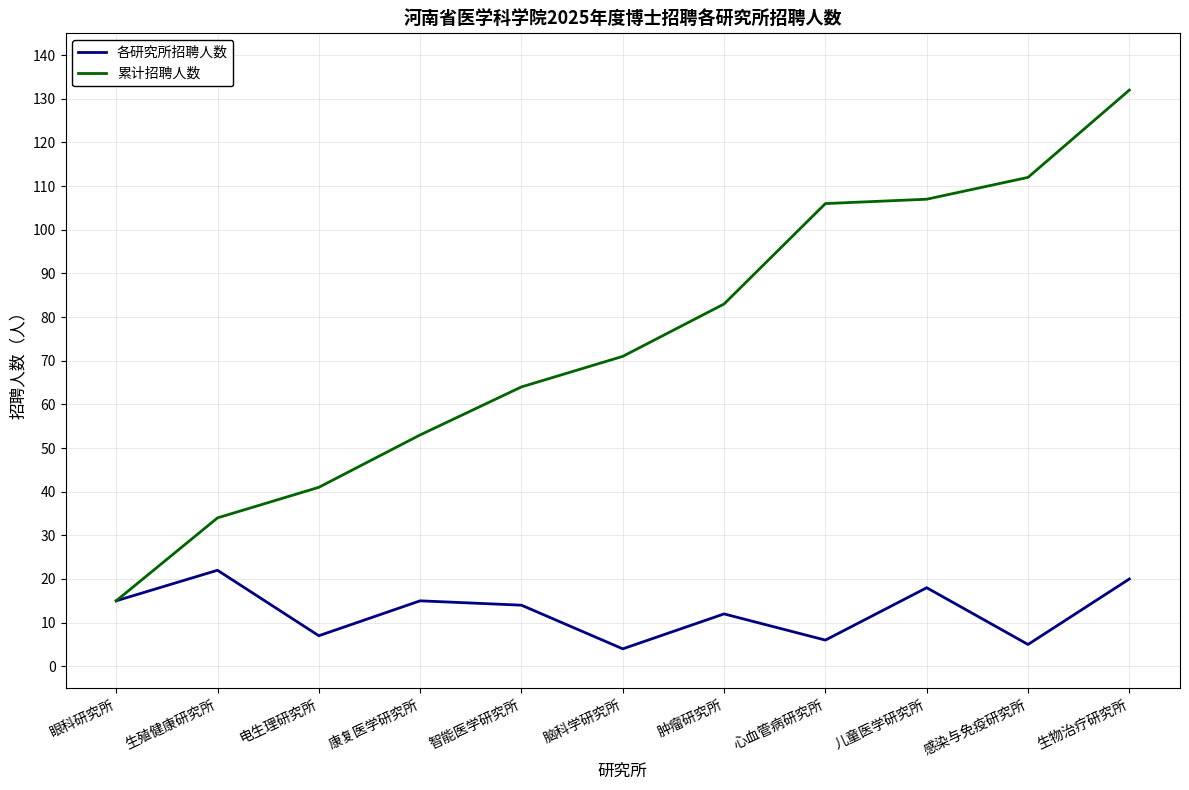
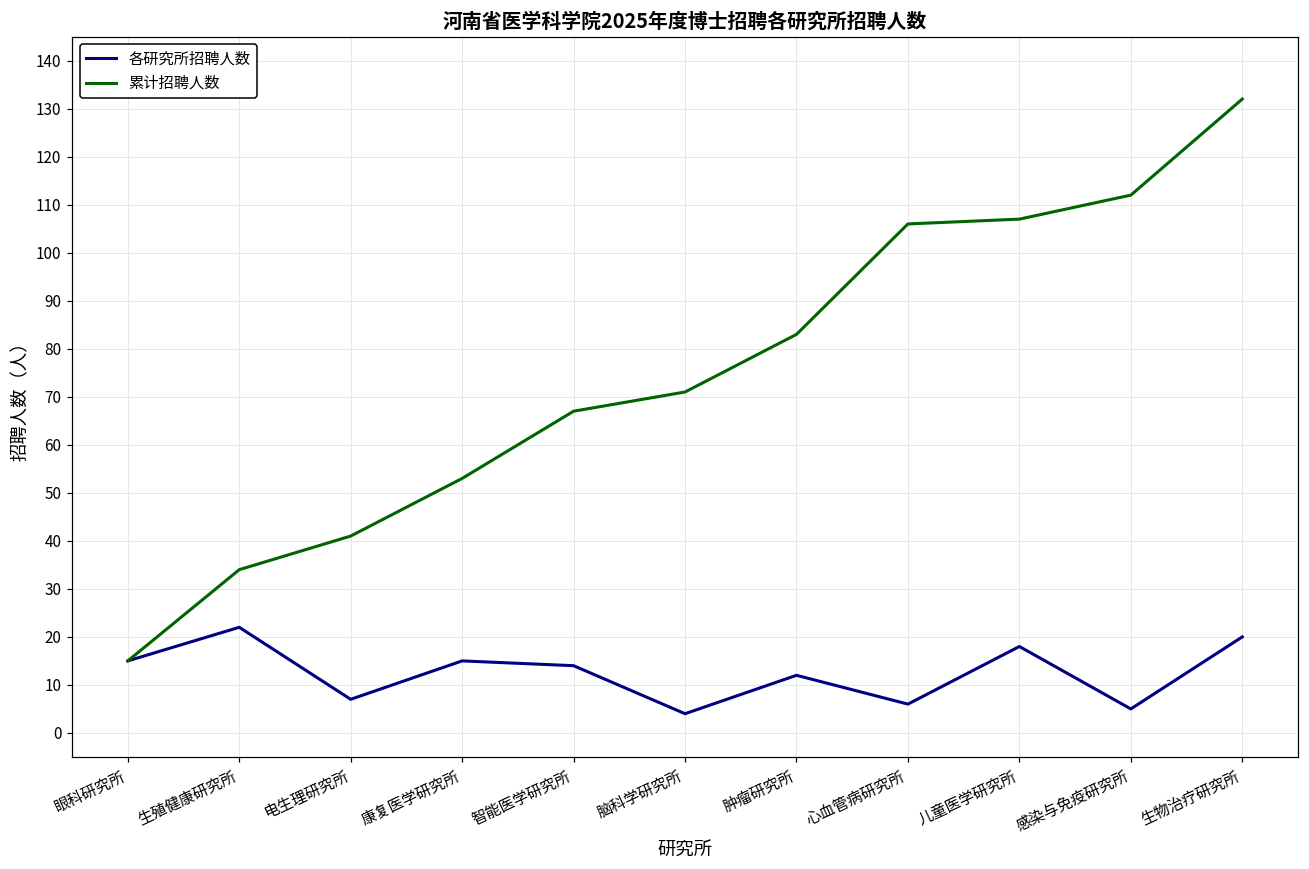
  {
    "各研究所招聘人数": {
      "生殖健康研究所": 22,
      "电生理研究所": 7,
      "康复医学研究所": 15,
      "智能医学研究所": 14,
      "脑科学研究所": 4,
      "肿瘤研究所": 12,
      "心血管病研究所": 6,
      "儿童医学研究所": 18,
      "感染与免疫研究所": 5,
      "生物治疗研究所": 20
    },
    "累计招聘人数": {
      "生殖健康研究所": 34,
      "电生理研究所": 41,
      "康复医学研究所": 53,
-     "智能医学研究所": 64,
+     "智能医学研究所": 67,
      "脑科学研究所": 71,
      "肿瘤研究所": 83,
      "心血管病研究所": 106,
      "儿童医学研究所": 107,
      "感染与免疫研究所": 112,
      "生物治疗研究所": 132
    }
  }
